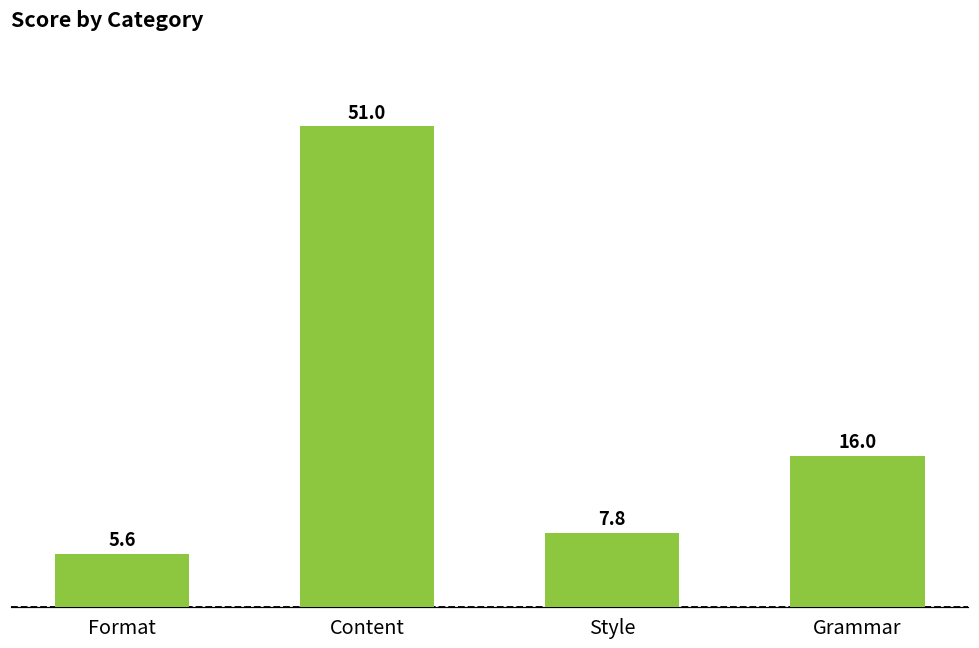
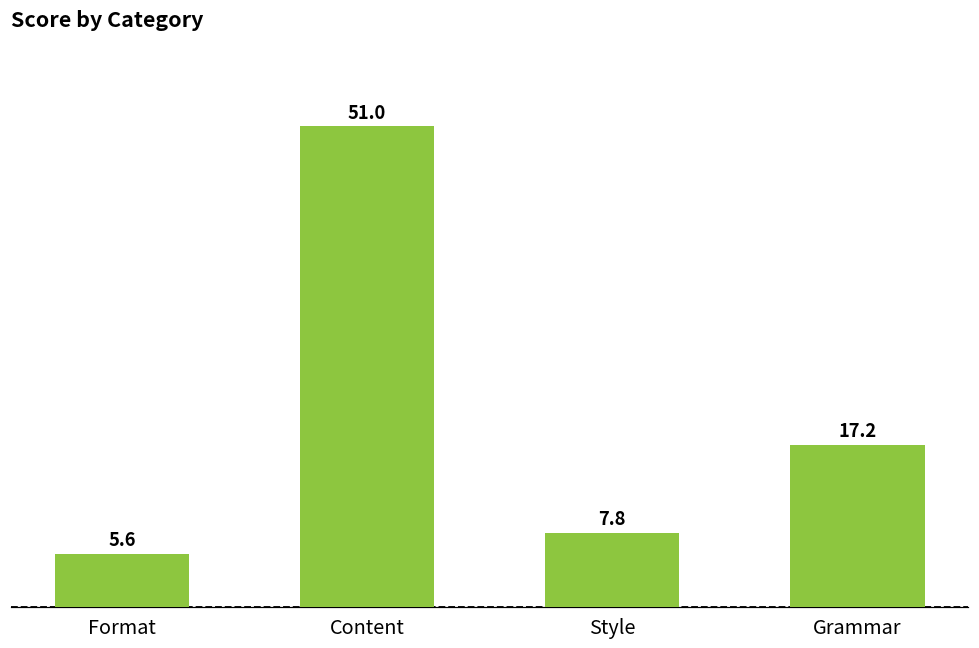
  {
    "Format": 5.6,
    "Content": 51.0,
    "Style": 7.8,
-   "Grammar": 16.0
+   "Grammar": 17.2
  }
